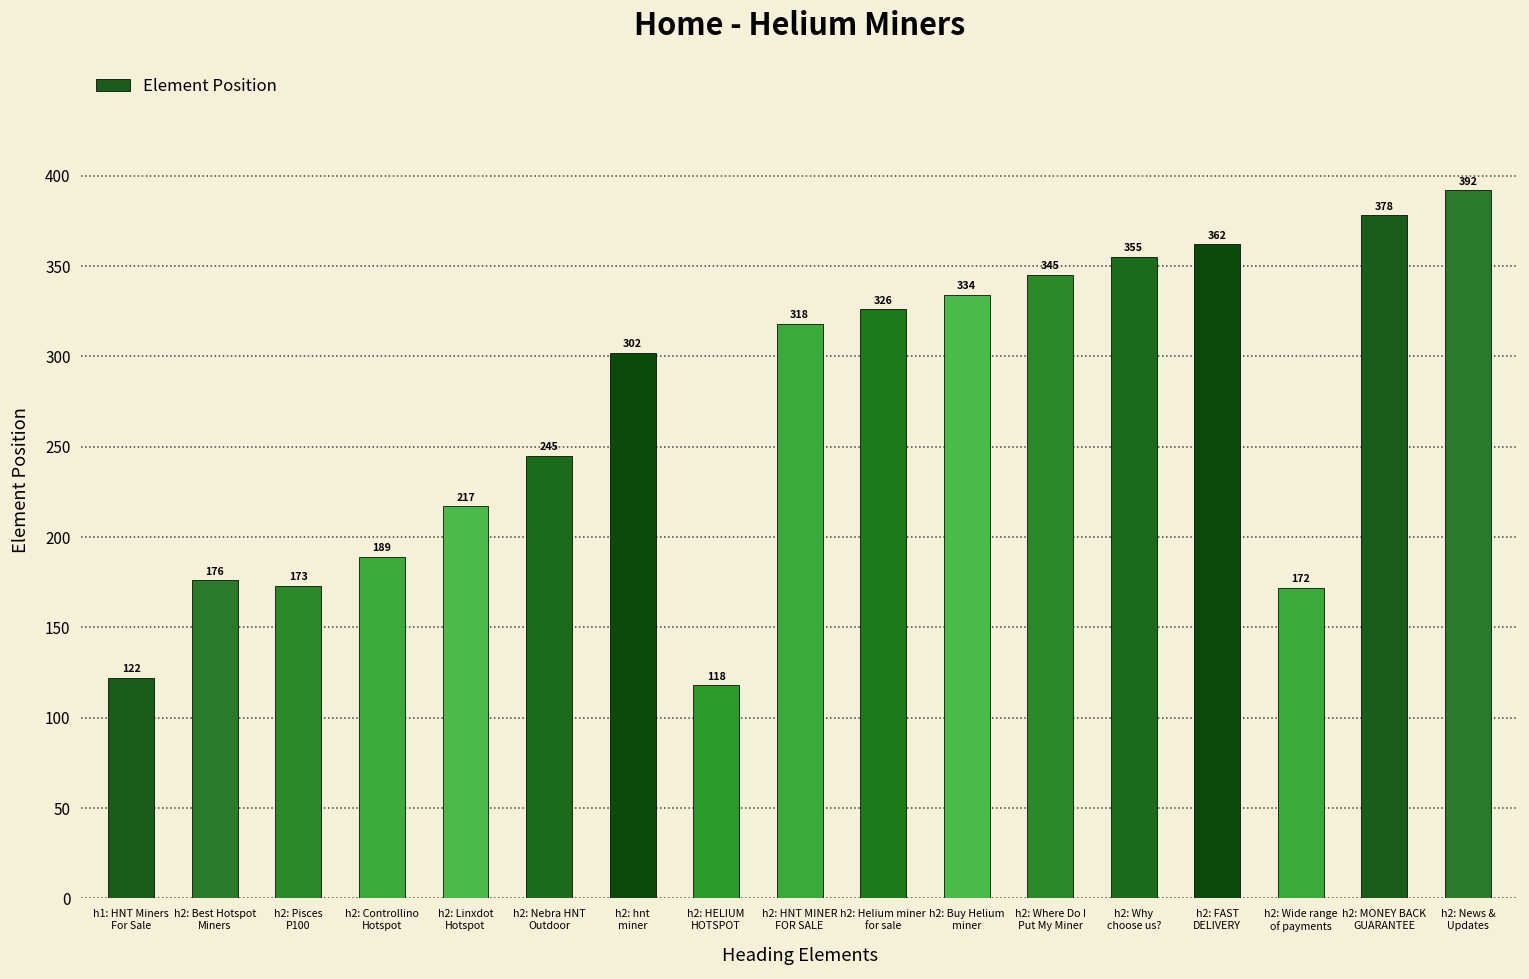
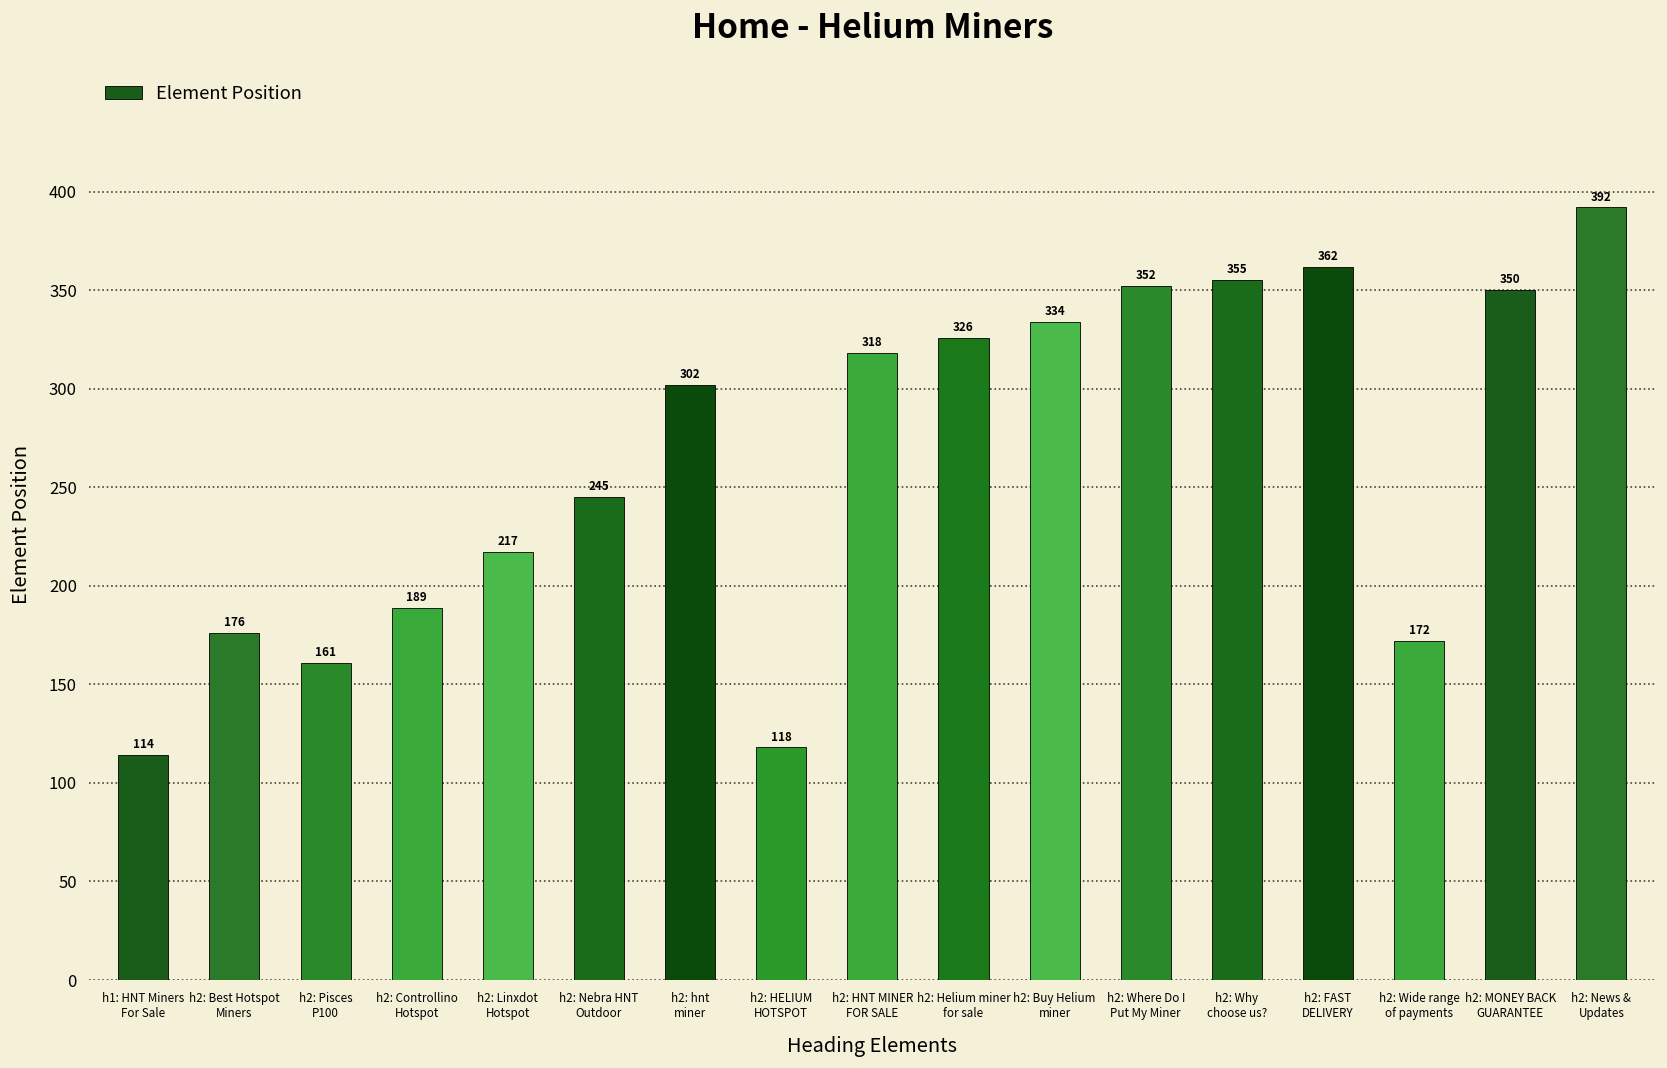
  {
-   "h1: HNT Miners For Sale": 122,
+   "h1: HNT Miners For Sale": 114,
    "h2: Best Hotspot Miners": 176,
-   "h2: Pisces P100": 173,
+   "h2: Pisces P100": 161,
    "h2: Controllino Hotspot": 189,
    "h2: Linxdot Hotspot": 217,
    "h2: Nebra HNT Outdoor": 245,
    "h2: hnt miner": 302,
    "h2: HELIUM HOTSPOT": 118,
    "h2: HNT MINER FOR SALE": 318,
    "h2: Helium miner for sale": 326,
    "h2: Buy Helium miner": 334,
-   "h2: Where Do I Put My Miner": 345,
+   "h2: Where Do I Put My Miner": 352,
    "h2: Why choose us?": 355,
    "h2: FAST DELIVERY": 362,
    "h2: Wide range of payments": 172,
-   "h2: MONEY BACK GUARANTEE": 378,
+   "h2: MONEY BACK GUARANTEE": 350,
    "h2: News & Updates": 392
  }
